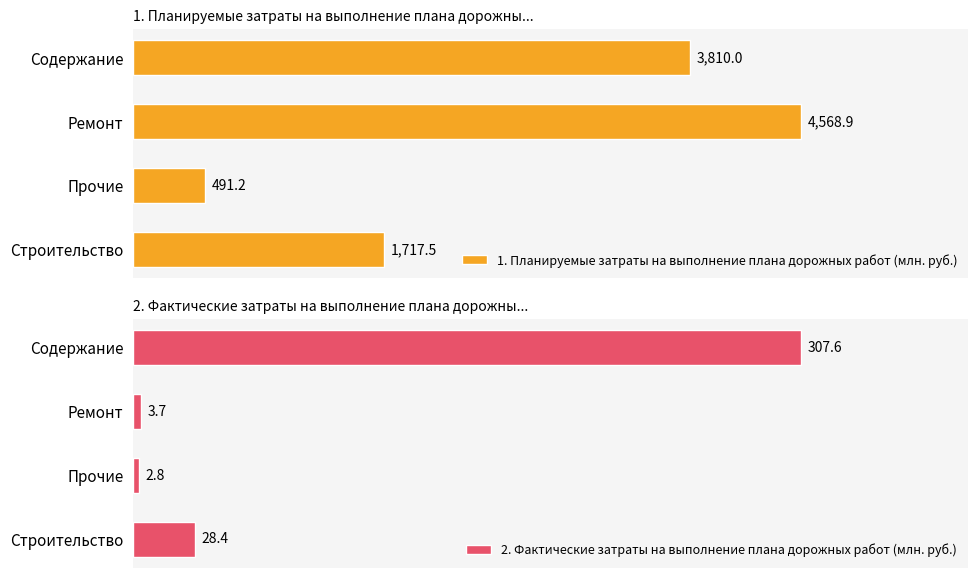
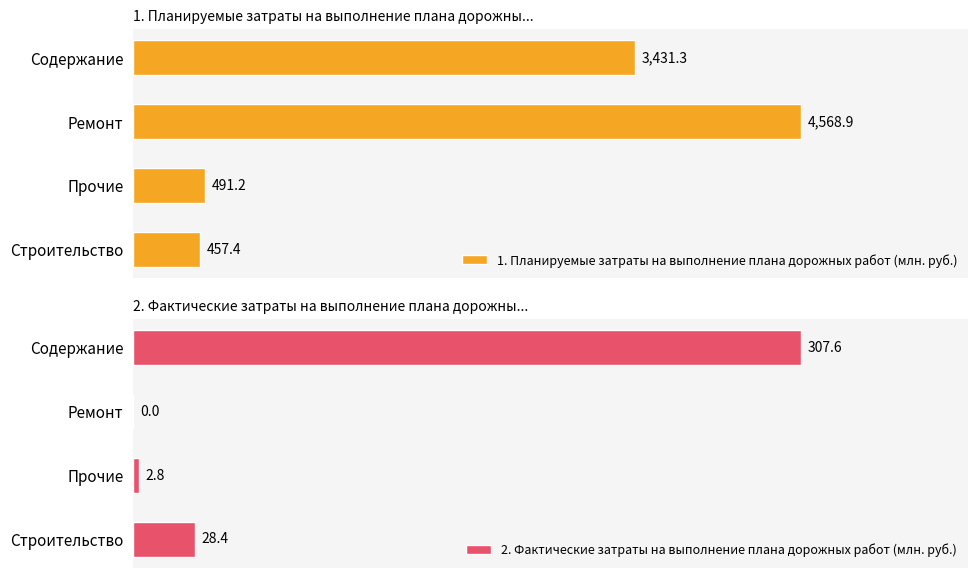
  {
    "1. Планируемые затраты на выполнение плана дорожны...": {
-     "Содержание": "3,810.0",
+     "Содержание": "3,431.3",
      "Ремонт": "4,568.9",
      "Прочие": "491.2",
-     "Строительство": "1,717.5"
+     "Строительство": "457.4"
    },
    "2. Фактические затраты на выполнение плана дорожны...": {
      "Содержание": "307.6",
-     "Ремонт": "3.7",
+     "Ремонт": "0.0",
      "Прочие": "2.8",
      "Строительство": "28.4"
    }
  }
